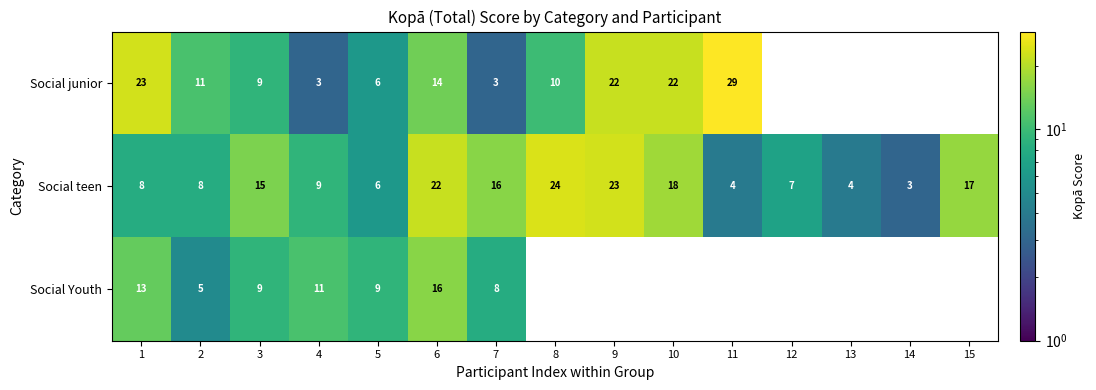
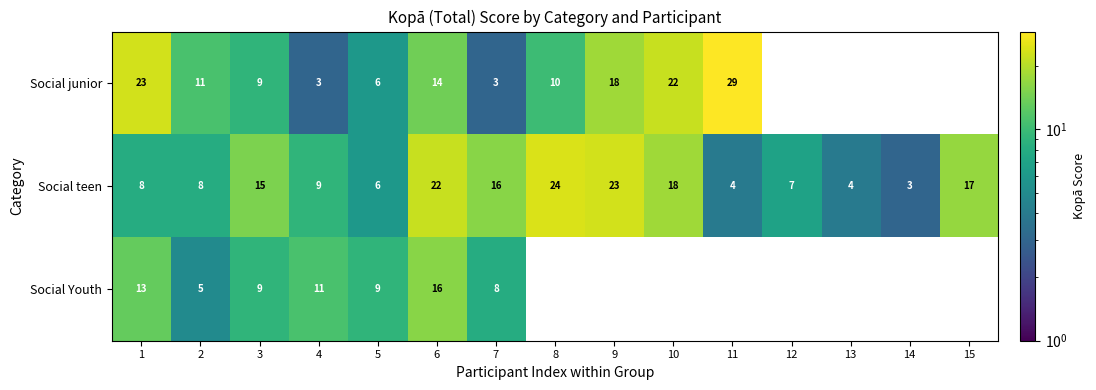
  {
    "Social junior": {
      "1": 23,
      "2": 11,
      "3": 9,
      "4": 3,
      "5": 6,
      "6": 14,
      "7": 3,
      "8": 10,
-     "9": 22,
+     "9": 18,
      "10": 22,
      "11": 29
    },
    "Social teen": {
      "1": 8,
      "2": 8,
      "3": 15,
      "4": 9,
      "5": 6,
      "6": 22,
      "7": 16,
      "8": 24,
      "9": 23,
      "10": 18,
      "11": 4,
      "12": 7,
      "13": 4,
      "14": 3,
      "15": 17
    },
    "Social Youth": {
      "1": 13,
      "2": 5,
      "3": 9,
      "4": 11,
      "5": 9,
      "6": 16,
      "7": 8
    }
  }
